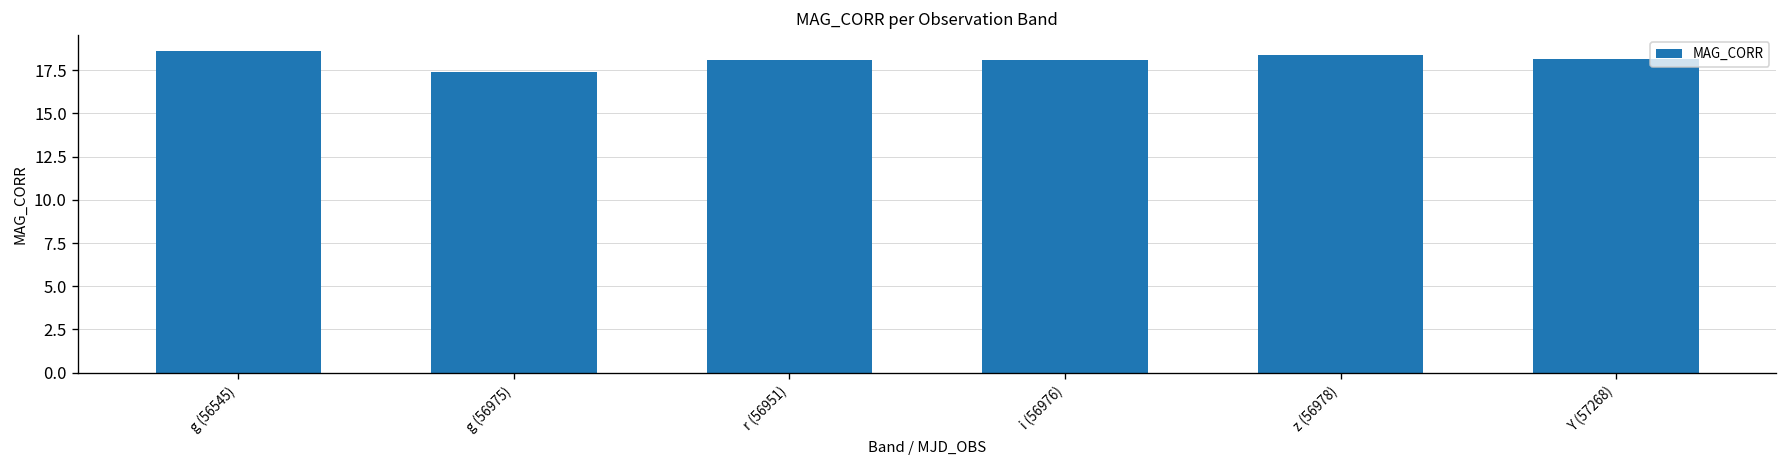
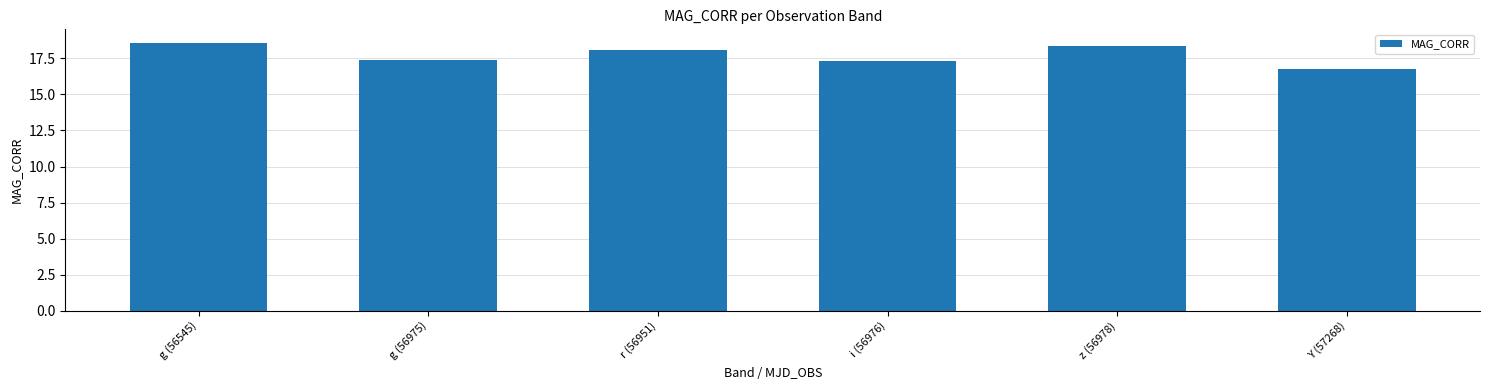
  {
    "g (56545)": 18.6,
    "g (56975)": 17.4,
    "r (56951)": 18.1,
-   "i (56976)": 18.1,
+   "i (56976)": 17.3,
    "z (56978)": 18.4,
-   "Y (57268)": 18.1
+   "Y (57268)": 16.8
  }
